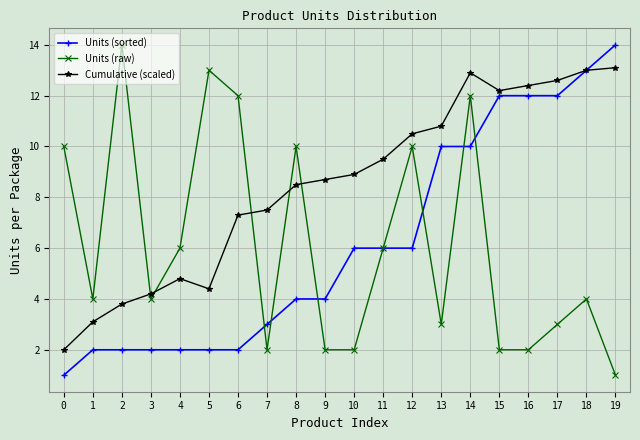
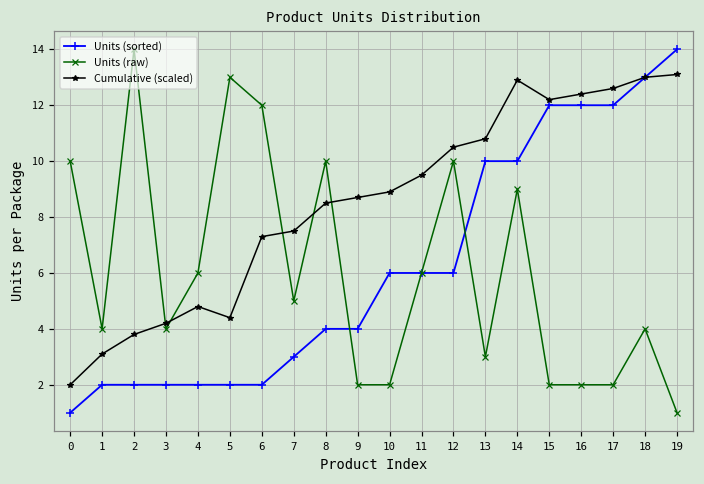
  {
    "Units (sorted)": {
      "0": 1,
      "1": 2,
      "2": 2,
      "3": 2,
      "4": 2,
      "5": 2,
      "6": 2,
      "7": 3,
      "8": 4,
      "9": 4,
      "10": 6,
      "12": 6,
      "13": 10,
      "14": 10,
      "15": 12,
      "16": 12,
      "17": 12,
      "19": 14
    },
    "Units (raw)": {
      "0": 10,
      "1": 4,
      "3": 4,
      "4": 6,
      "5": 13,
      "6": 12,
-     "7": 2,
+     "7": 5,
      "8": 10,
      "9": 2,
      "10": 2,
      "12": 10,
      "13": 3,
-     "14": 12,
+     "14": 9,
      "15": 2,
      "16": 2,
-     "17": 3,
+     "17": 2,
      "18": 4,
      "19": 1
    },
    "Cumulative (scaled)": {
      "0": 2,
      "1": 3.1,
      "2": 3.8,
      "3": 4.2,
      "4": 4.8,
      "5": 4.4,
      "6": 7.3,
      "7": 7.5,
      "8": 8.5,
      "9": 8.7,
      "10": 8.9,
      "11": 9.5,
      "12": 10.5,
      "13": 10.8,
      "14": 12.9,
      "15": 12.2,
      "16": 12.4,
      "17": 12.6,
      "19": 13.1
    }
  }
